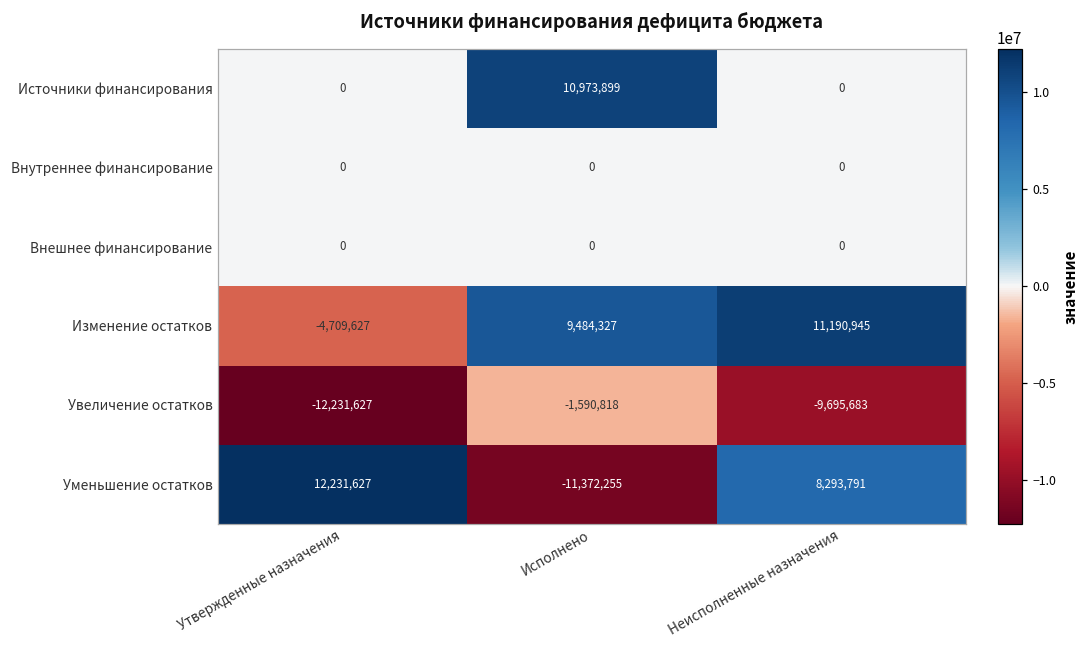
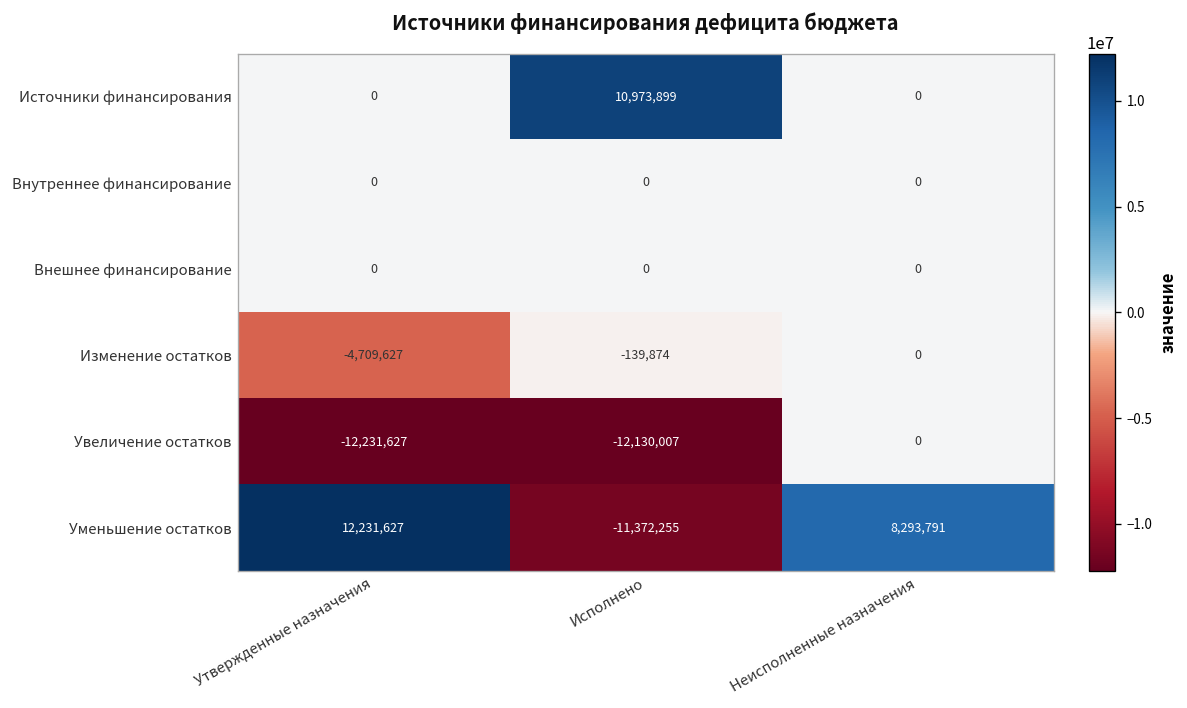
  {
    "Источники финансирования": {
      "Утвержденные назначения": "0",
      "Исполнено": "10,973,899",
      "Неисполненные назначения": "0"
    },
    "Внутреннее финансирование": {
      "Утвержденные назначения": "0",
      "Исполнено": "0",
      "Неисполненные назначения": "0"
    },
    "Внешнее финансирование": {
      "Утвержденные назначения": "0",
      "Исполнено": "0",
      "Неисполненные назначения": "0"
    },
    "Изменение остатков": {
      "Утвержденные назначения": "-4,709,627",
-     "Исполнено": "9,484,327",
-     "Неисполненные назначения": "11,190,945"
+     "Исполнено": "-139,874",
+     "Неисполненные назначения": "0"
    },
    "Увеличение остатков": {
      "Утвержденные назначения": "-12,231,627",
-     "Исполнено": "-1,590,818",
-     "Неисполненные назначения": "-9,695,683"
+     "Исполнено": "-12,130,007",
+     "Неисполненные назначения": "0"
    },
    "Уменьшение остатков": {
      "Утвержденные назначения": "12,231,627",
      "Исполнено": "-11,372,255",
      "Неисполненные назначения": "8,293,791"
    }
  }
